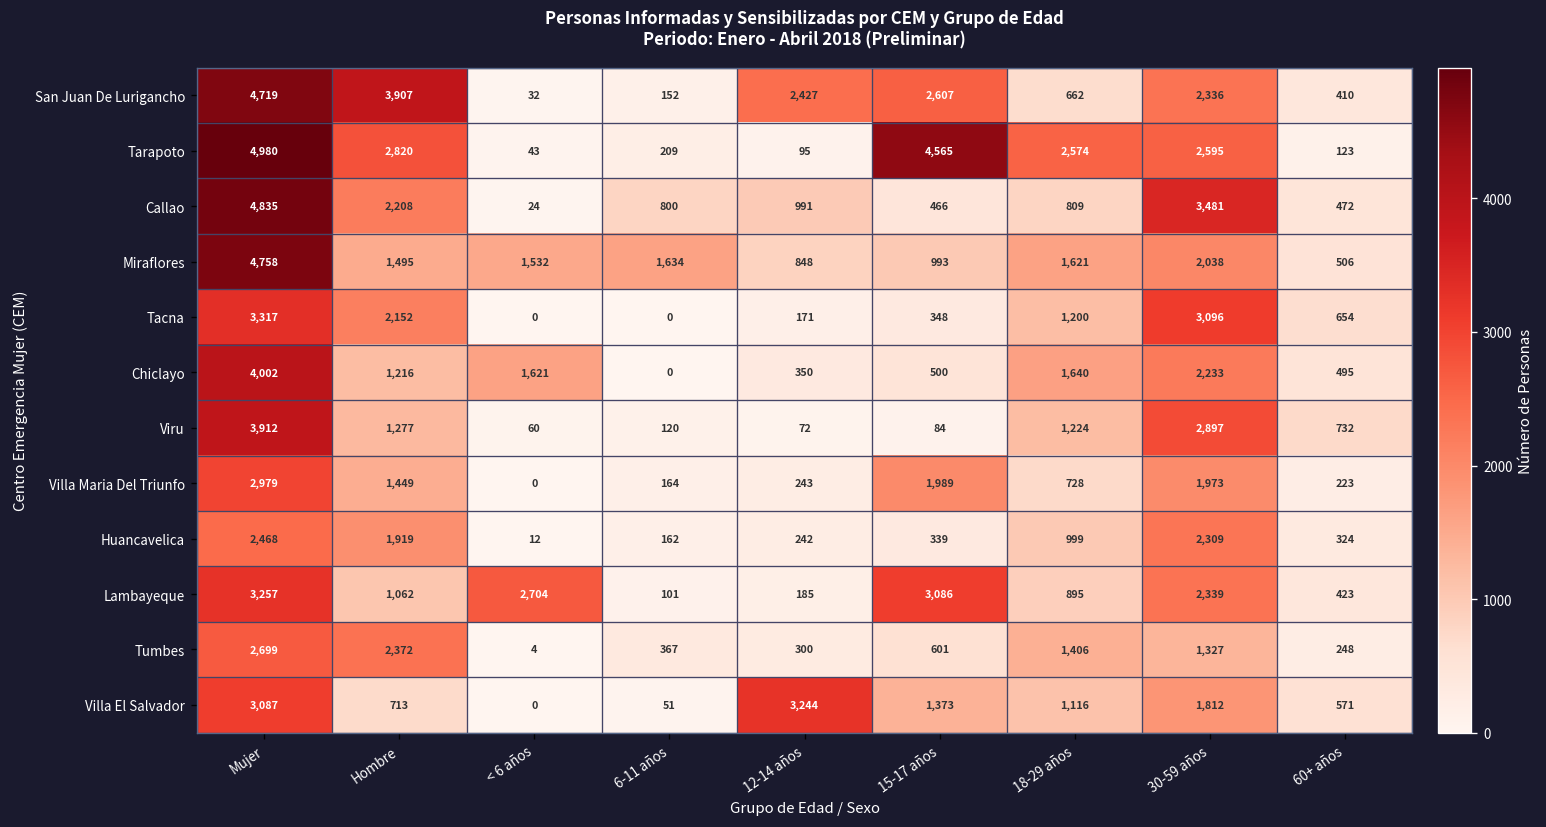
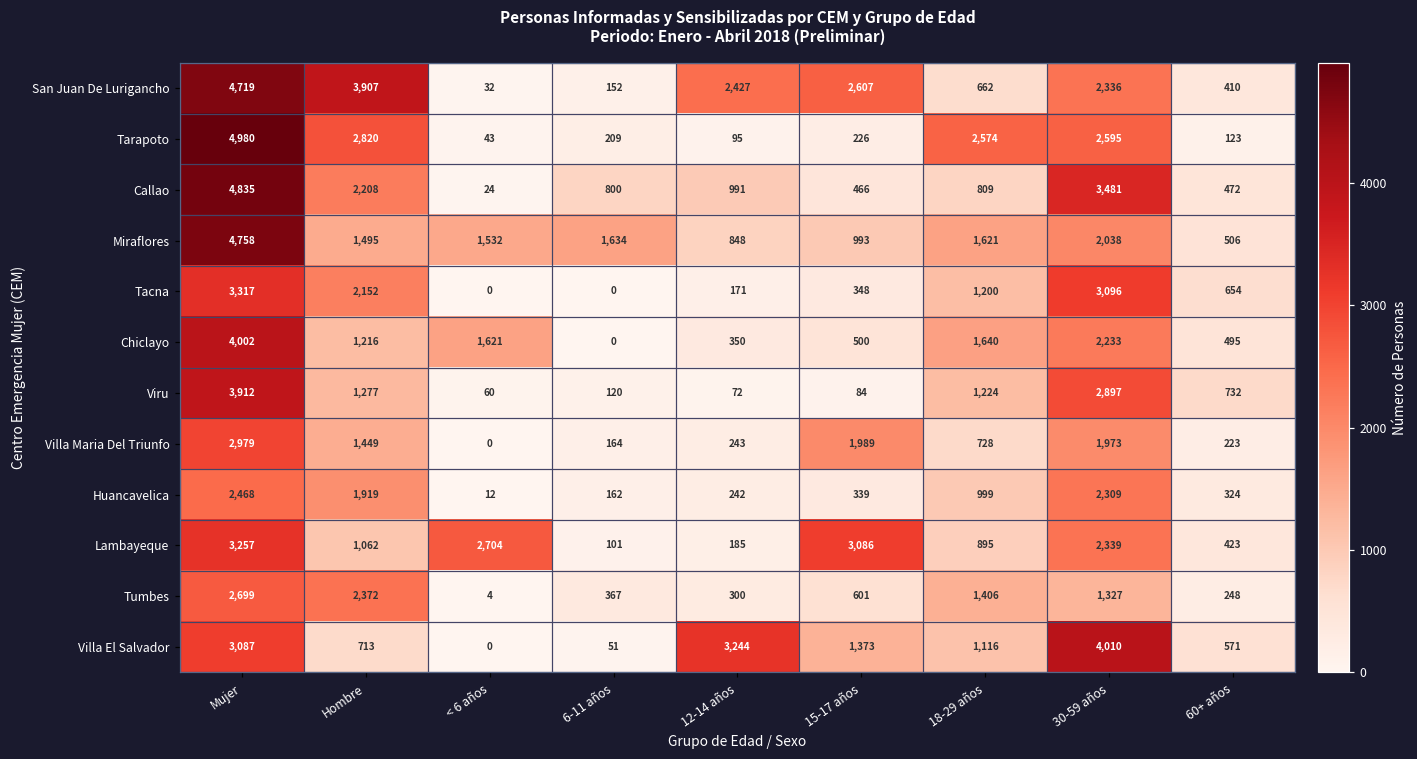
  {
    "San Juan De Lurigancho": {
      "Mujer": "4,719",
      "Hombre": "3,907",
      "< 6 años": "32",
      "6-11 años": "152",
      "12-14 años": "2,427",
      "15-17 años": "2,607",
      "18-29 años": "662",
      "30-59 años": "2,336",
      "60+ años": "410"
    },
    "Tarapoto": {
      "Mujer": "4,980",
      "Hombre": "2,820",
      "< 6 años": "43",
      "6-11 años": "209",
      "12-14 años": "95",
-     "15-17 años": "4,565",
+     "15-17 años": "226",
      "18-29 años": "2,574",
      "30-59 años": "2,595",
      "60+ años": "123"
    },
    "Callao": {
      "Mujer": "4,835",
      "Hombre": "2,208",
      "< 6 años": "24",
      "6-11 años": "800",
      "12-14 años": "991",
      "15-17 años": "466",
      "18-29 años": "809",
      "30-59 años": "3,481",
      "60+ años": "472"
    },
    "Miraflores": {
      "Mujer": "4,758",
      "Hombre": "1,495",
      "< 6 años": "1,532",
      "6-11 años": "1,634",
      "12-14 años": "848",
      "15-17 años": "993",
      "18-29 años": "1,621",
      "30-59 años": "2,038",
      "60+ años": "506"
    },
    "Tacna": {
      "Mujer": "3,317",
      "Hombre": "2,152",
      "< 6 años": "0",
      "6-11 años": "0",
      "12-14 años": "171",
      "15-17 años": "348",
      "18-29 años": "1,200",
      "30-59 años": "3,096",
      "60+ años": "654"
    },
    "Chiclayo": {
      "Mujer": "4,002",
      "Hombre": "1,216",
      "< 6 años": "1,621",
      "6-11 años": "0",
      "12-14 años": "350",
      "15-17 años": "500",
      "18-29 años": "1,640",
      "30-59 años": "2,233",
      "60+ años": "495"
    },
    "Viru": {
      "Mujer": "3,912",
      "Hombre": "1,277",
      "< 6 años": "60",
      "6-11 años": "120",
      "12-14 años": "72",
      "15-17 años": "84",
      "18-29 años": "1,224",
      "30-59 años": "2,897",
      "60+ años": "732"
    },
    "Villa Maria Del Triunfo": {
      "Mujer": "2,979",
      "Hombre": "1,449",
      "< 6 años": "0",
      "6-11 años": "164",
      "12-14 años": "243",
      "15-17 años": "1,989",
      "18-29 años": "728",
      "30-59 años": "1,973",
      "60+ años": "223"
    },
    "Huancavelica": {
      "Mujer": "2,468",
      "Hombre": "1,919",
      "< 6 años": "12",
      "6-11 años": "162",
      "12-14 años": "242",
      "15-17 años": "339",
      "18-29 años": "999",
      "30-59 años": "2,309",
      "60+ años": "324"
    },
    "Lambayeque": {
      "Mujer": "3,257",
      "Hombre": "1,062",
      "< 6 años": "2,704",
      "6-11 años": "101",
      "12-14 años": "185",
      "15-17 años": "3,086",
      "18-29 años": "895",
      "30-59 años": "2,339",
      "60+ años": "423"
    },
    "Tumbes": {
      "Mujer": "2,699",
      "Hombre": "2,372",
      "< 6 años": "4",
      "6-11 años": "367",
      "12-14 años": "300",
      "15-17 años": "601",
      "18-29 años": "1,406",
      "30-59 años": "1,327",
      "60+ años": "248"
    },
    "Villa El Salvador": {
      "Mujer": "3,087",
      "Hombre": "713",
      "< 6 años": "0",
      "6-11 años": "51",
      "12-14 años": "3,244",
      "15-17 años": "1,373",
      "18-29 años": "1,116",
-     "30-59 años": "1,812",
+     "30-59 años": "4,010",
      "60+ años": "571"
    }
  }
